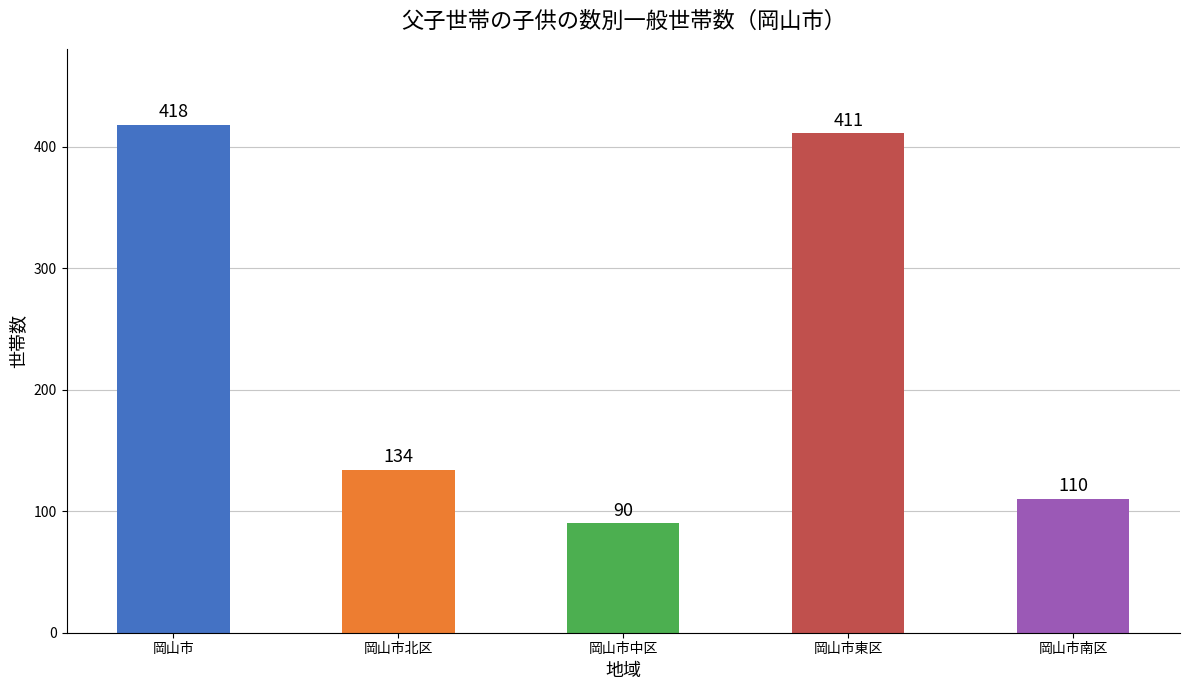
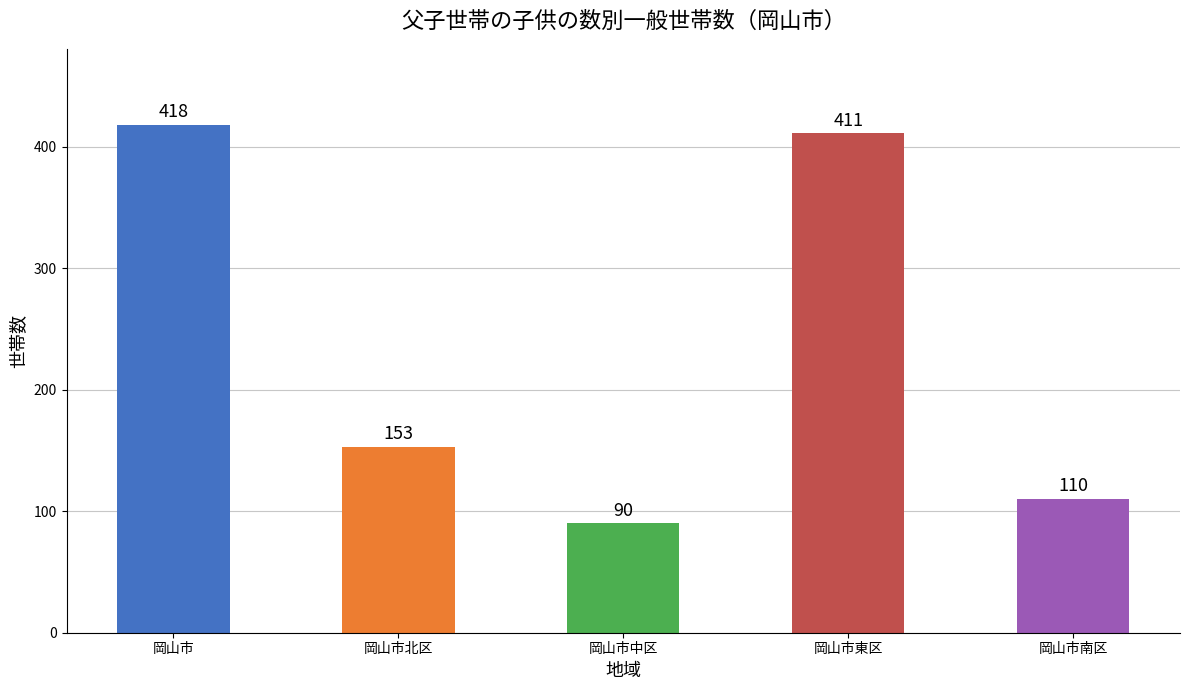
  {
    "岡山市": 418,
-   "岡山市北区": 134,
+   "岡山市北区": 153,
    "岡山市中区": 90,
    "岡山市東区": 411,
    "岡山市南区": 110
  }
